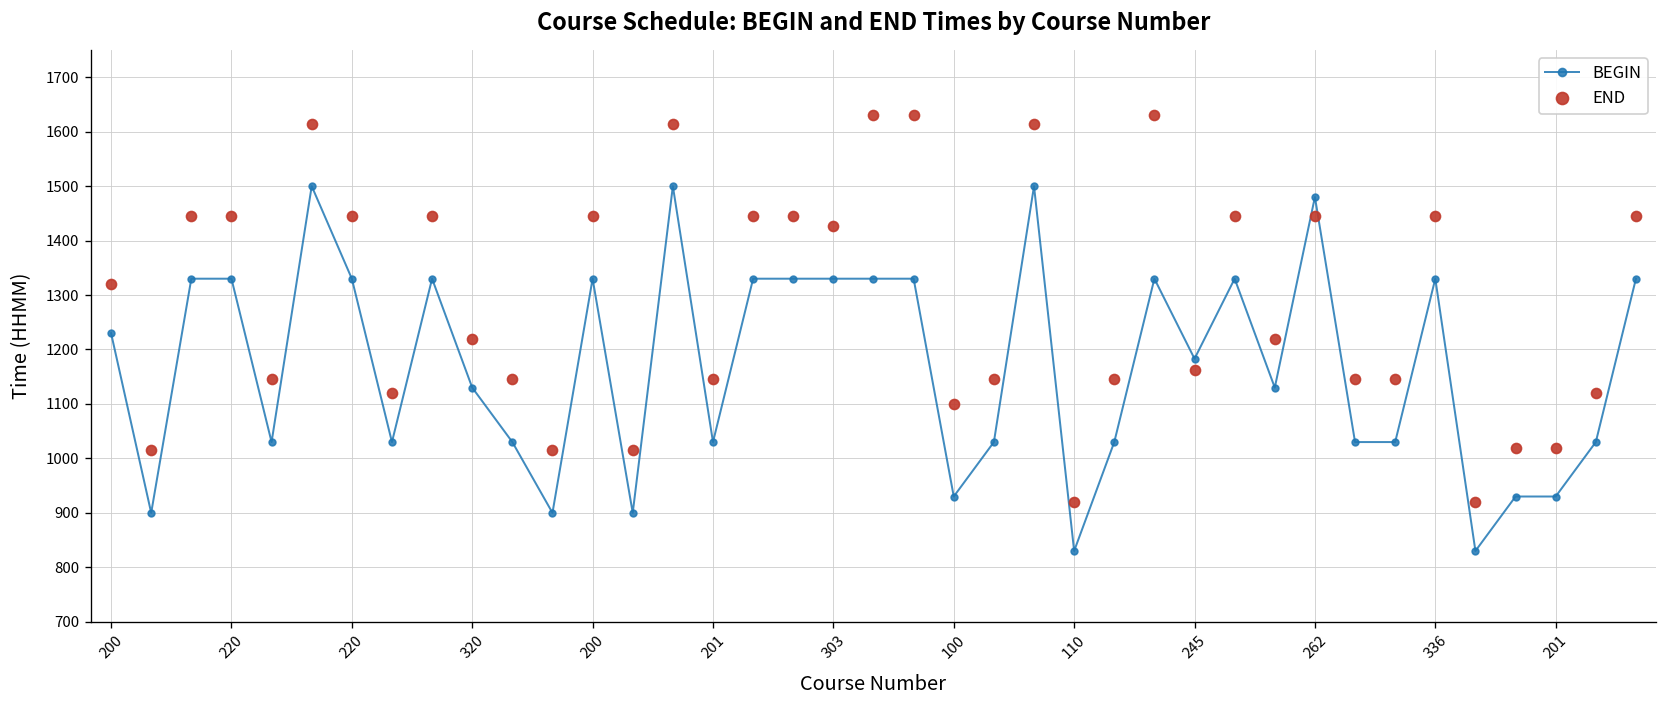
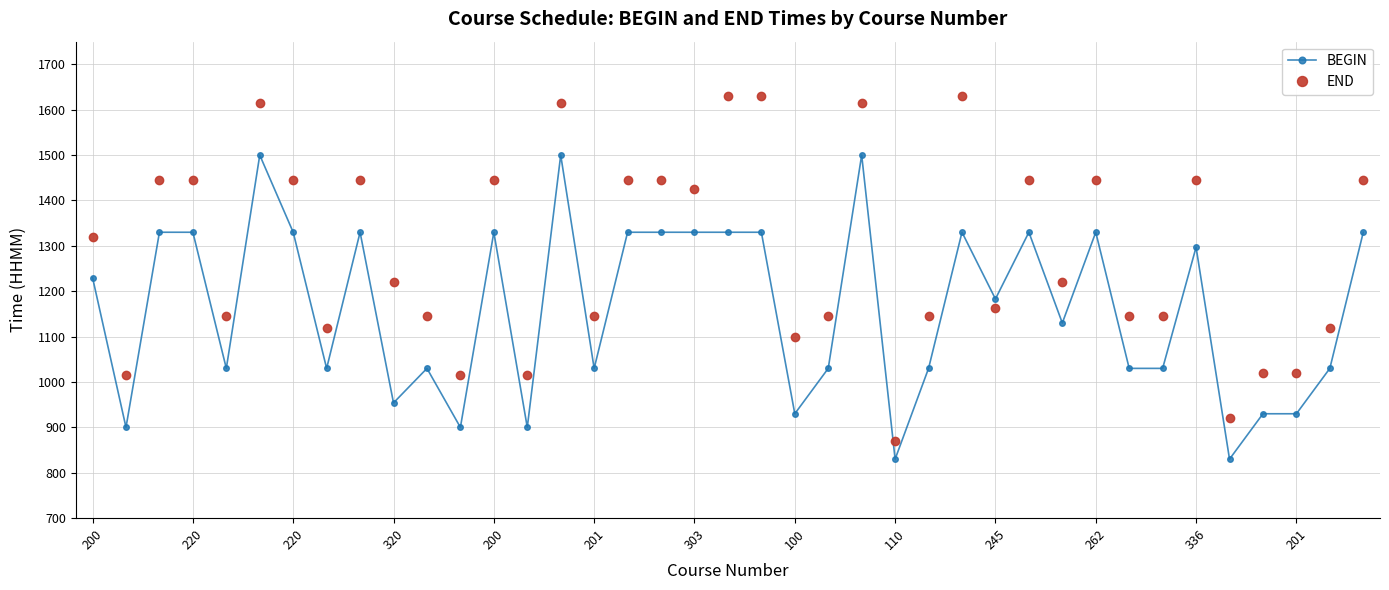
  {
    "BEGIN": {
-     "320": 1130,
+     "320": 950,
      "303": 1330,
      "100": 930,
      "110": 830,
      "245": 1180,
-     "262": 1480,
-     "336": 1330
+     "262": 1330,
+     "336": 1300
    },
    "END": {
      "320": 1220,
      "303": 1430,
      "100": 1100,
-     "110": 920,
+     "110": 870,
      "245": 1160,
      "262": 1450,
      "336": 1450
    }
  }
